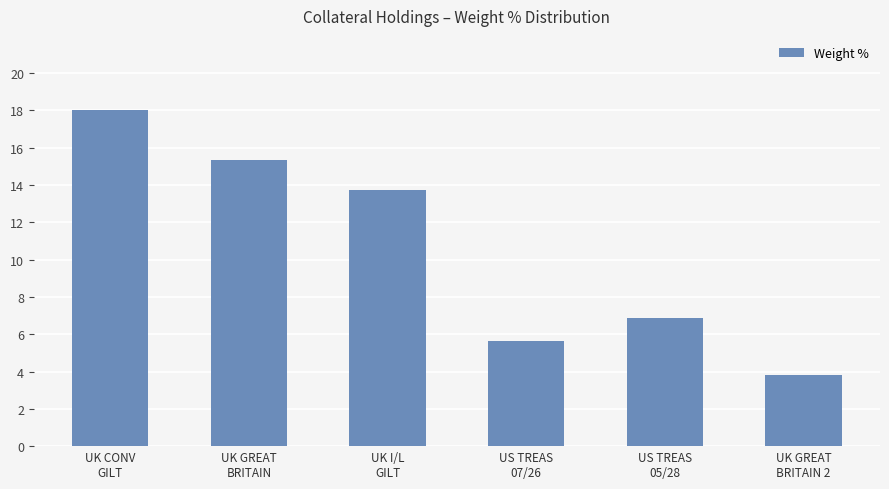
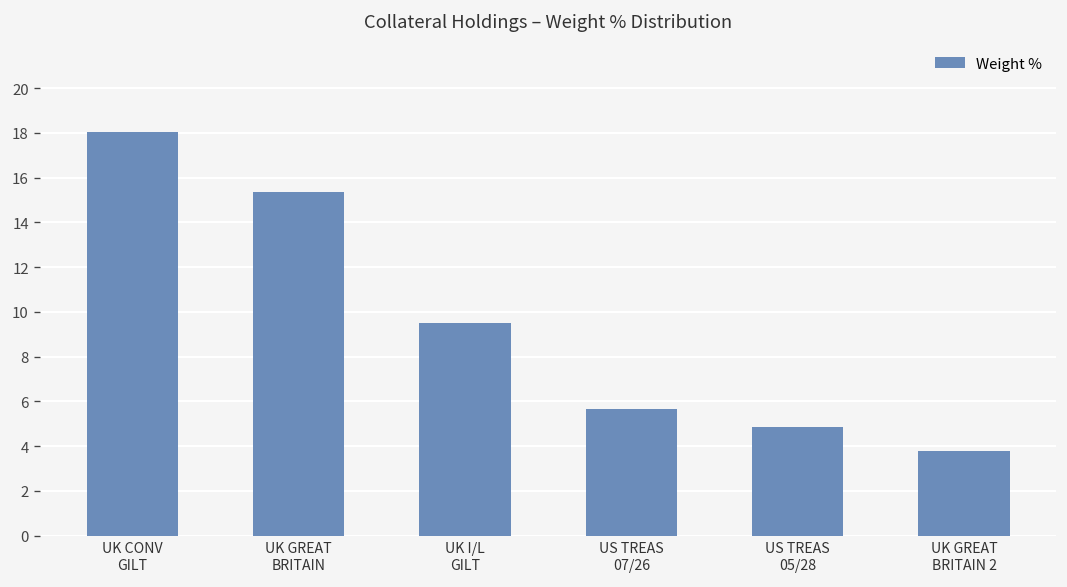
  {
    "UK CONV GILT": 18.0,
    "UK GREAT BRITAIN": 15.3,
-   "UK I/L GILT": 13.8,
+   "UK I/L GILT": 9.5,
    "US TREAS 07/26": 5.7,
-   "US TREAS 05/28": 6.9,
+   "US TREAS 05/28": 4.8,
    "UK GREAT BRITAIN 2": 3.8
  }
